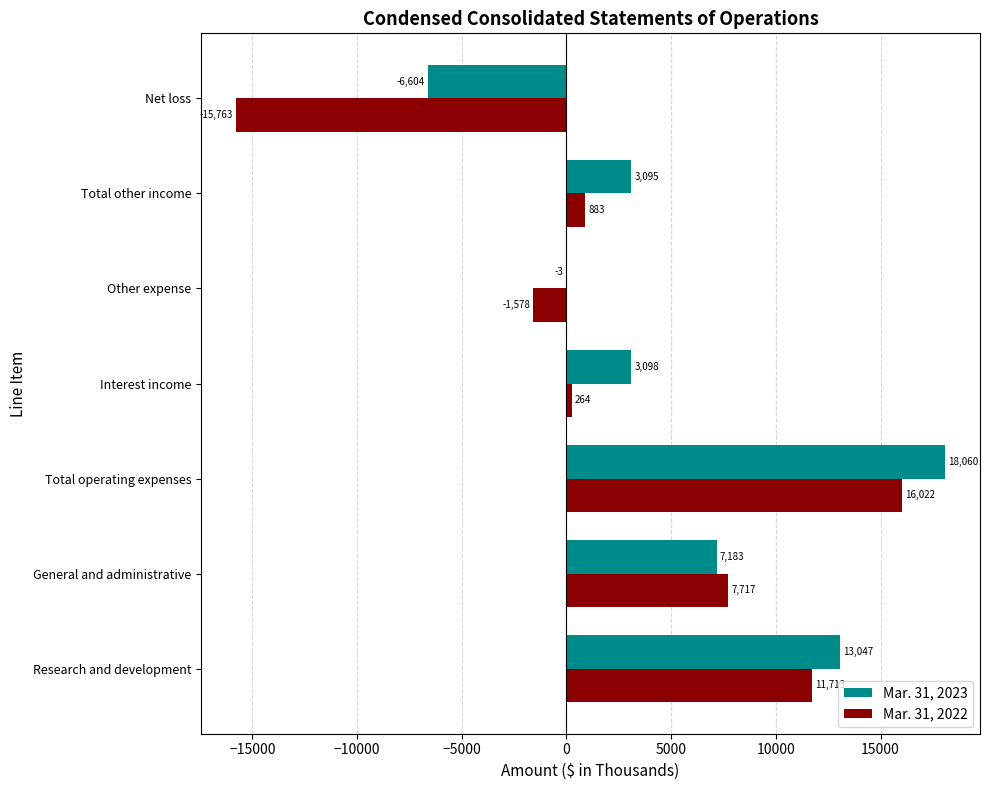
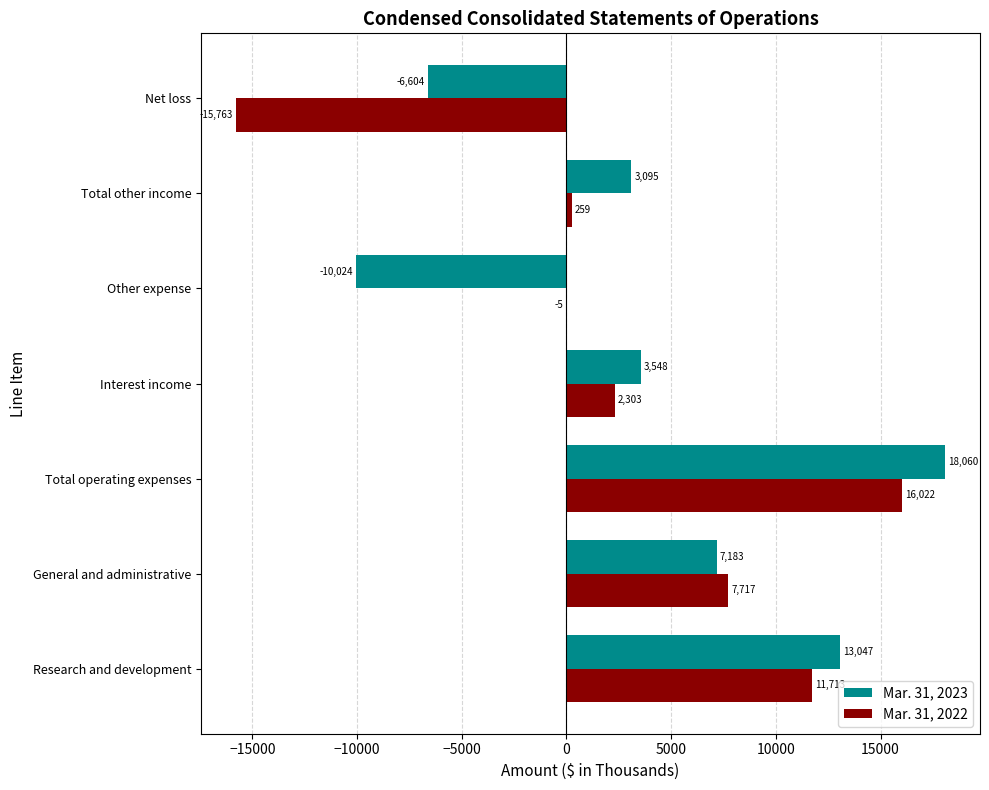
  {
    "Mar. 31, 2023": {
      "Net loss": "-6,604",
      "Total other income": "3,095",
-     "Other expense": "-3",
-     "Interest income": "3,098",
+     "Other expense": "-10,024",
+     "Interest income": "3,548",
      "Total operating expenses": "18,060",
      "General and administrative": "7,183",
      "Research and development": "13,047"
    },
    "Mar. 31, 2022": {
      "Net loss": "-15,763",
-     "Total other income": "883",
-     "Other expense": "-1,578",
-     "Interest income": "264",
+     "Total other income": "259",
+     "Other expense": "-5",
+     "Interest income": "2,303",
      "Total operating expenses": "16,022",
      "General and administrative": "7,717"
    }
  }
